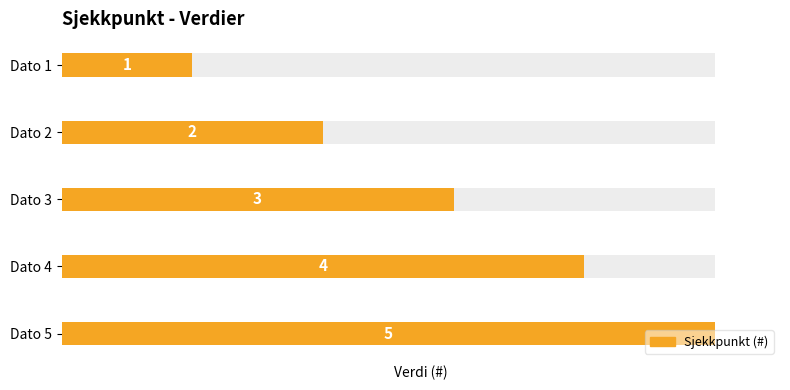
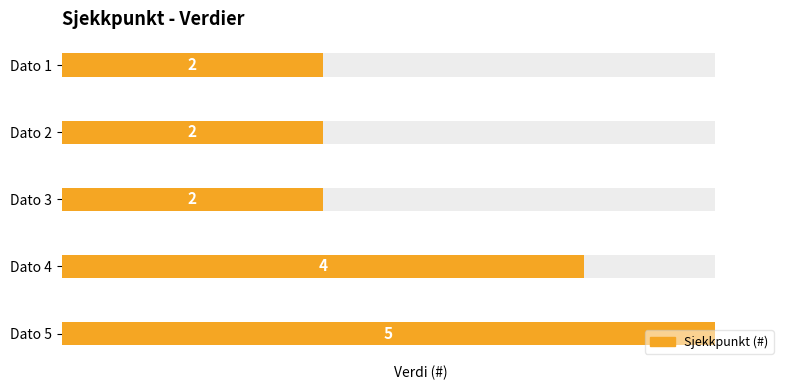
  {
    "Sjekkpunkt (#)": {
-     "Dato 1": 1,
-     "Dato 3": 3
+     "Dato 1": 2,
+     "Dato 3": 2
    }
  }
